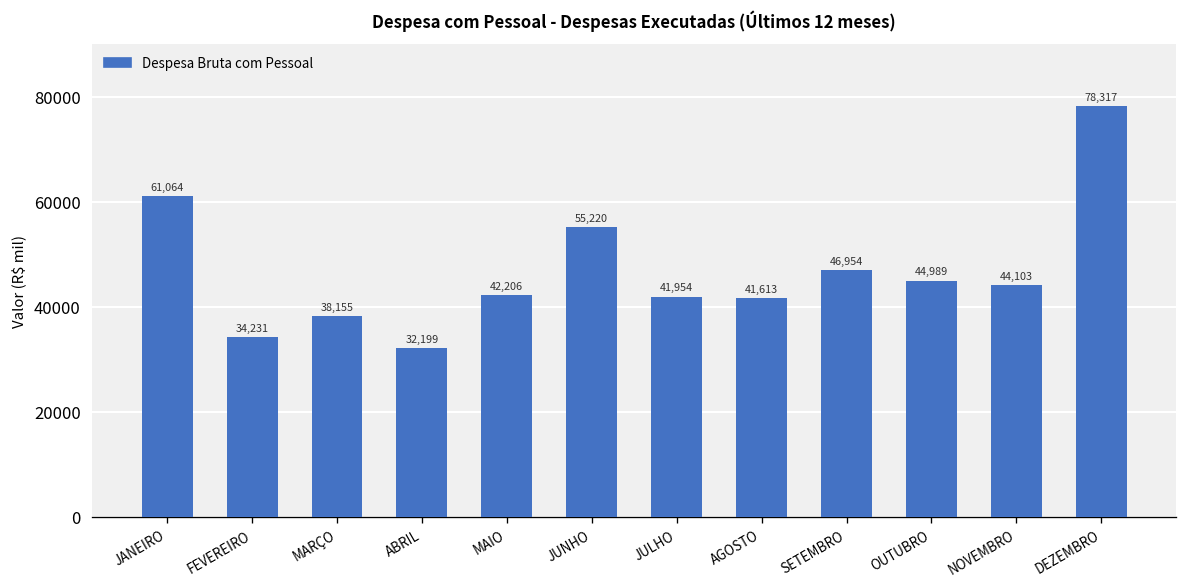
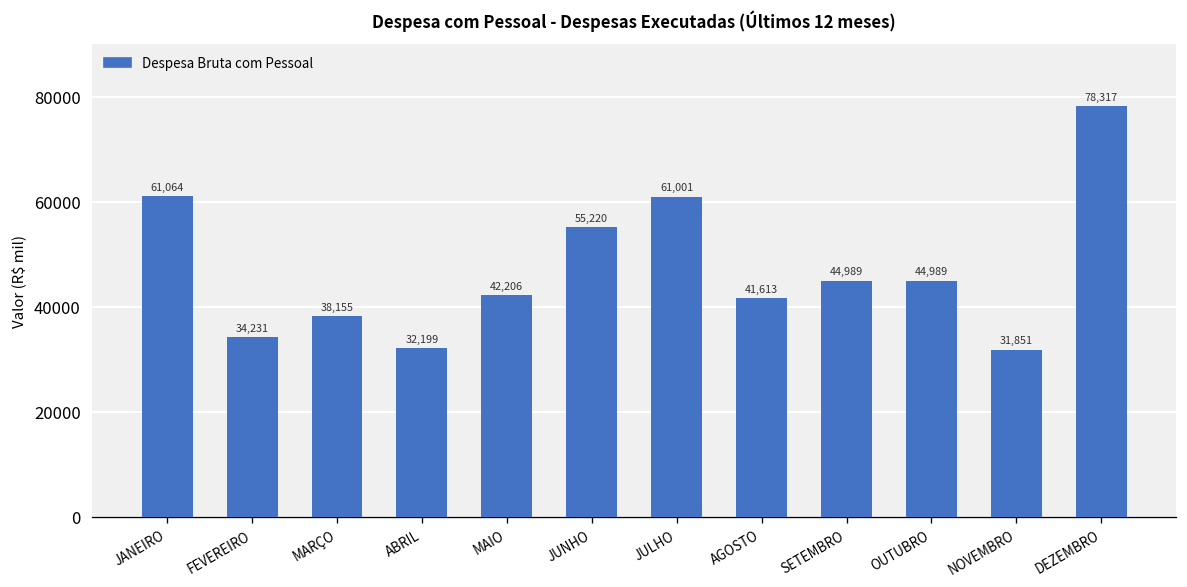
  {
    "JANEIRO": "61,064",
    "FEVEREIRO": "34,231",
    "MARÇO": "38,155",
    "ABRIL": "32,199",
    "MAIO": "42,206",
    "JUNHO": "55,220",
-   "JULHO": "41,954",
+   "JULHO": "61,001",
    "AGOSTO": "41,613",
-   "SETEMBRO": "46,954",
+   "SETEMBRO": "44,989",
    "OUTUBRO": "44,989",
-   "NOVEMBRO": "44,103",
+   "NOVEMBRO": "31,851",
    "DEZEMBRO": "78,317"
  }
